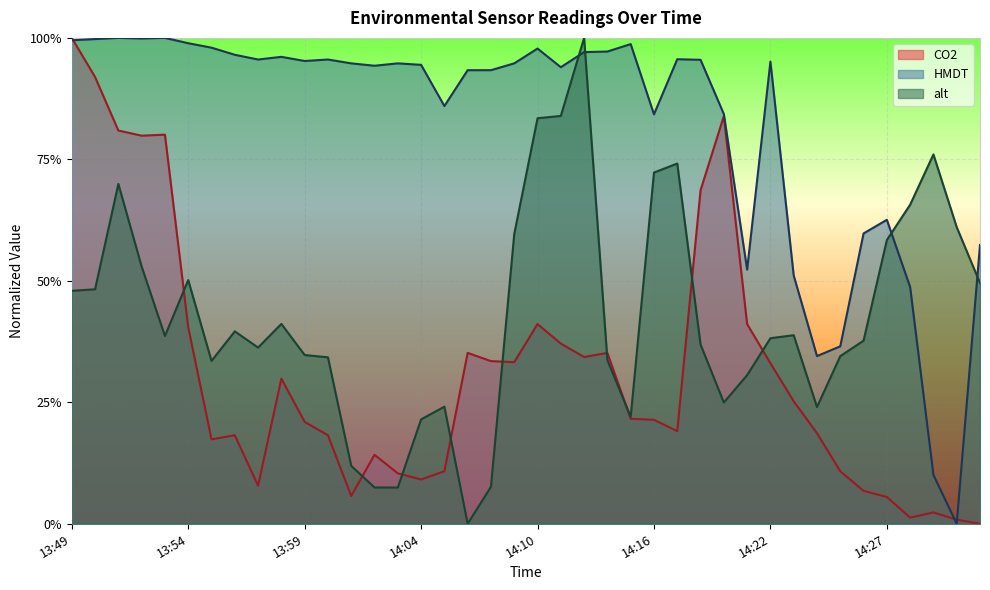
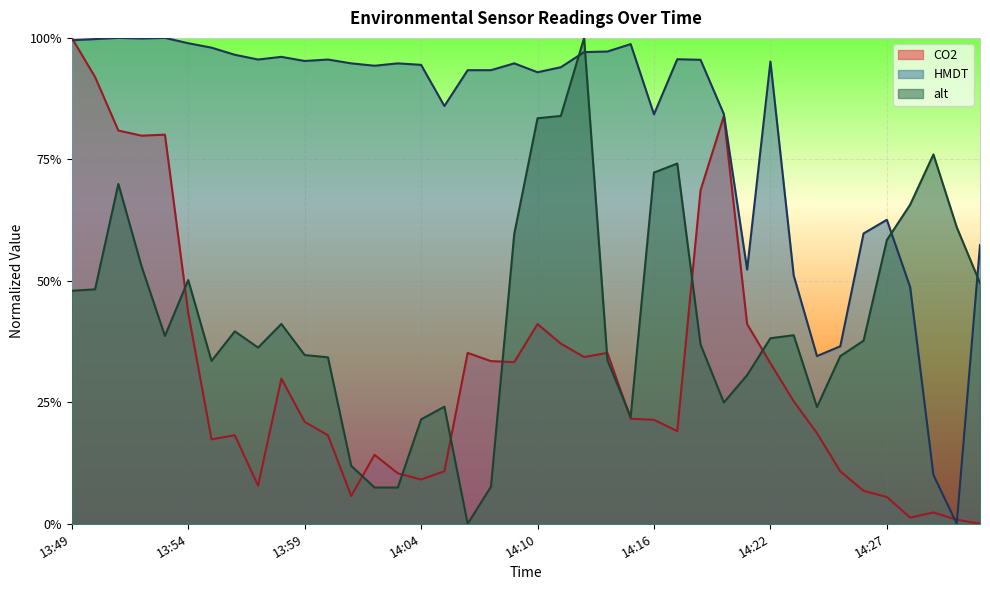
  {
    "CO2": {
-     "13:54": "40%",
+     "13:54": "43%",
      "13:59": "21%",
      "14:04": "9%",
      "14:10": "41%",
      "14:16": "21%",
      "14:22": "33%",
      "14:27": "6%"
    },
    "HMDT": {
      "13:54": "99%",
      "13:59": "95%",
      "14:04": "94%",
-     "14:10": "98%",
+     "14:10": "93%",
      "14:16": "84%",
      "14:22": "95%",
      "14:27": "63%"
    },
    "alt": {
      "13:49": "48%",
      "13:54": "50%",
      "13:59": "35%",
      "14:04": "21%",
      "14:10": "83%",
      "14:16": "72%",
      "14:22": "38%",
      "14:27": "58%"
    }
  }
